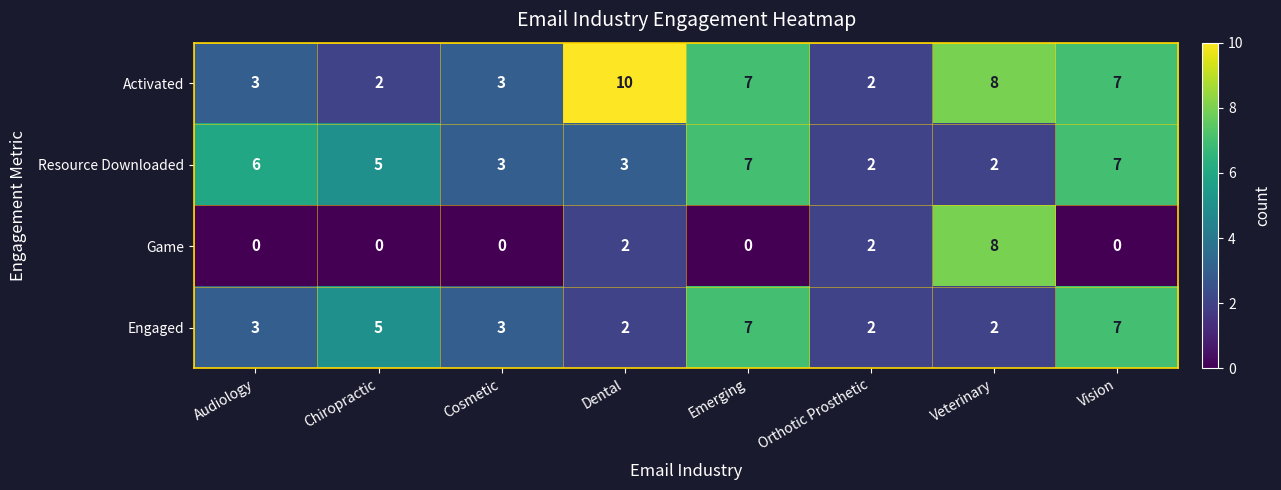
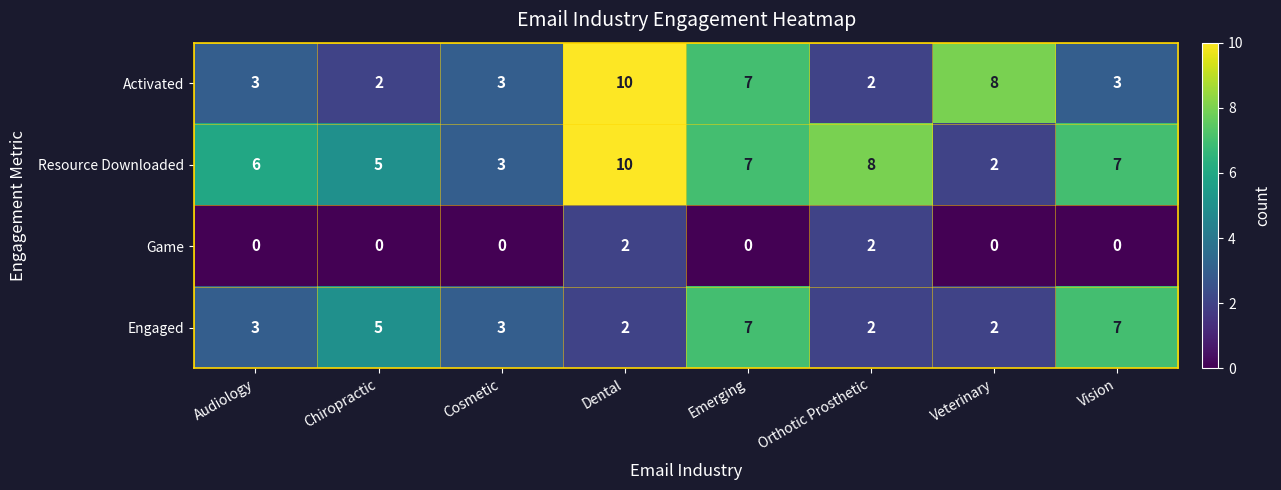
  {
    "Activated": {
      "Audiology": 3,
      "Chiropractic": 2,
      "Cosmetic": 3,
      "Dental": 10,
      "Emerging": 7,
      "Orthotic Prosthetic": 2,
      "Veterinary": 8,
-     "Vision": 7
+     "Vision": 3
    },
    "Resource Downloaded": {
      "Audiology": 6,
      "Chiropractic": 5,
      "Cosmetic": 3,
-     "Dental": 3,
+     "Dental": 10,
      "Emerging": 7,
-     "Orthotic Prosthetic": 2,
+     "Orthotic Prosthetic": 8,
      "Veterinary": 2,
      "Vision": 7
    },
    "Game": {
      "Audiology": 0,
      "Chiropractic": 0,
      "Cosmetic": 0,
      "Dental": 2,
      "Emerging": 0,
      "Orthotic Prosthetic": 2,
-     "Veterinary": 8,
+     "Veterinary": 0,
      "Vision": 0
    },
    "Engaged": {
      "Audiology": 3,
      "Chiropractic": 5,
      "Cosmetic": 3,
      "Dental": 2,
      "Emerging": 7,
      "Orthotic Prosthetic": 2,
      "Veterinary": 2,
      "Vision": 7
    }
  }
